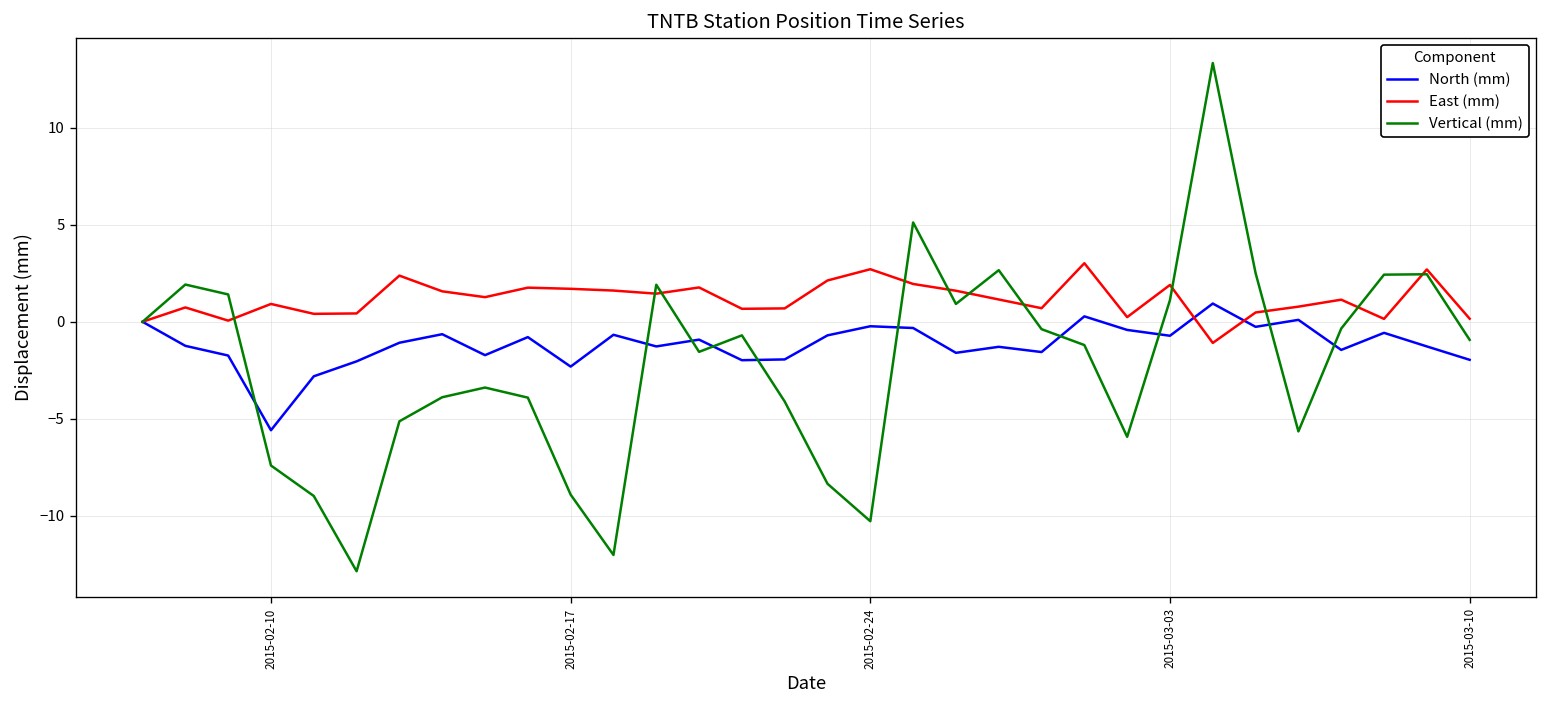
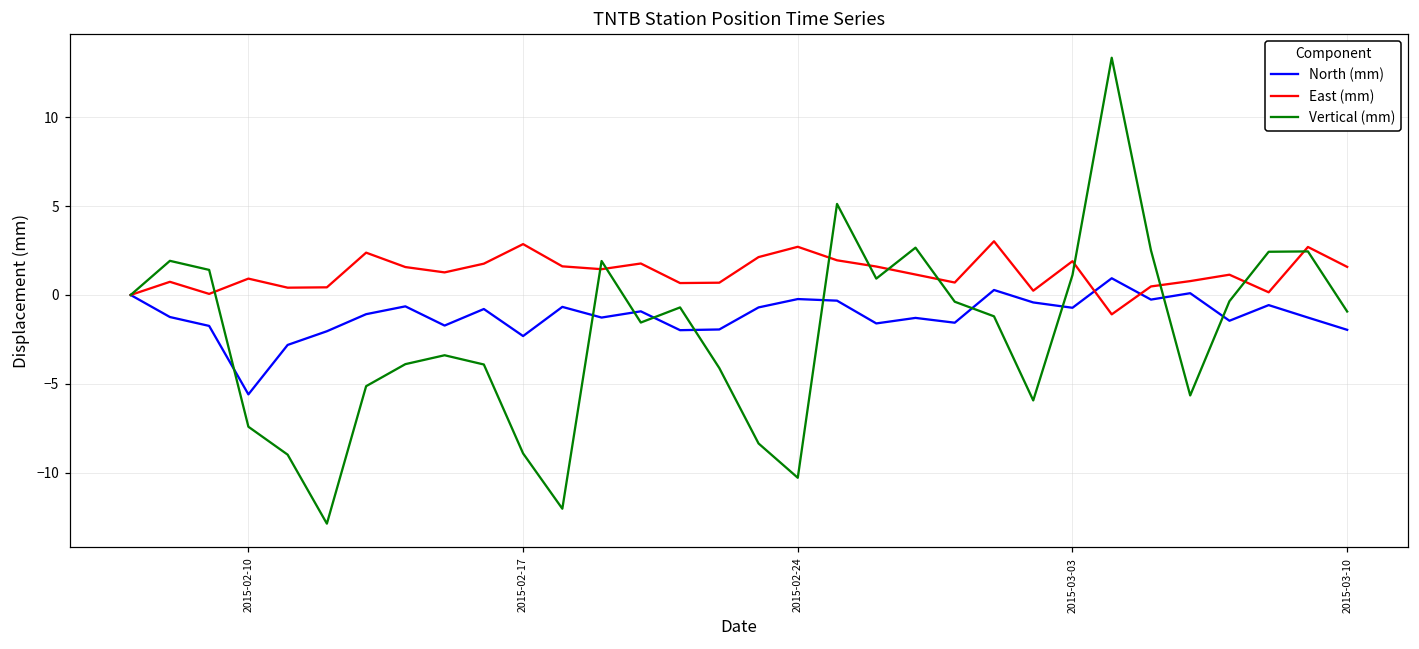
  {
    "North (mm)": {
      "2015-02-10": -5.6,
      "2015-02-17": -2.3,
      "2015-02-24": -0.2,
      "2015-03-03": -0.7,
      "2015-03-10": -2.0
    },
    "East (mm)": {
      "2015-02-10": 0.9,
-     "2015-02-17": 1.7,
+     "2015-02-17": 2.9,
      "2015-02-24": 2.7,
      "2015-03-03": 1.9,
-     "2015-03-10": 0.2
+     "2015-03-10": 1.6
    },
    "Vertical (mm)": {
      "2015-02-10": -7.4,
      "2015-02-17": -8.9,
      "2015-02-24": -10.3,
      "2015-03-03": 1.1,
      "2015-03-10": -0.9
    }
  }
